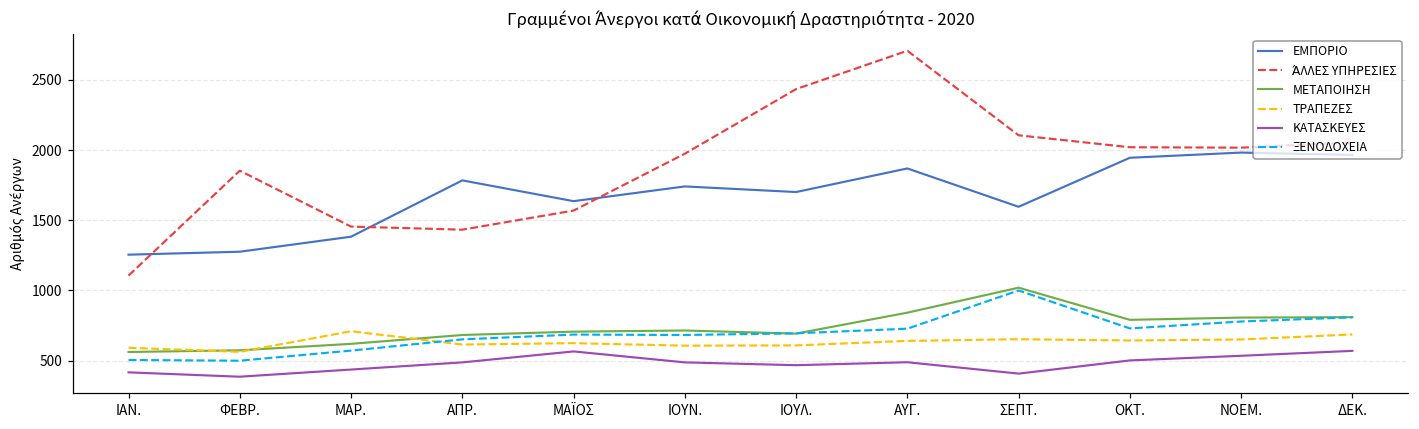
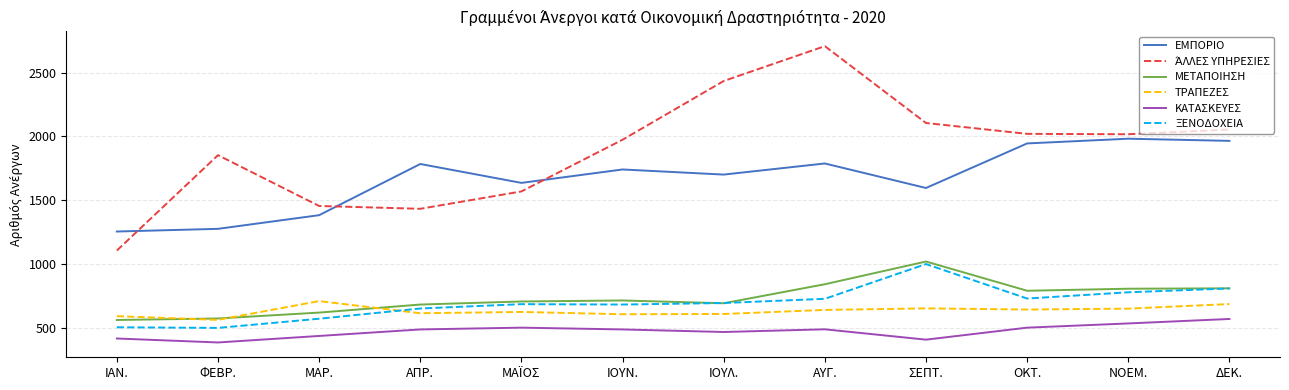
  {
    "ΕΜΠΟΡΙΟ": {
      "ΙΑΝ.": 1260,
      "ΦΕΒΡ.": 1280,
      "ΜΑΡ.": 1380,
      "ΑΠΡ.": 1780,
      "ΜΑΪΟΣ": 1640,
      "ΙΟΥΝ.": 1740,
      "ΙΟΥΛ.": 1700,
-     "ΑΥΓ.": 1870,
+     "ΑΥΓ.": 1790,
      "ΣΕΠΤ.": 1600,
      "ΟΚΤ.": 1950,
      "ΝΟΕΜ.": 1980,
      "ΔΕΚ.": 1970
    },
    "ΆΛΛΕΣ ΥΠΗΡΕΣΙΕΣ": {
      "ΙΑΝ.": 1110,
      "ΦΕΒΡ.": 1850,
      "ΜΑΡ.": 1460,
      "ΑΠΡ.": 1430,
      "ΜΑΪΟΣ": 1570,
      "ΙΟΥΝ.": 1970,
      "ΙΟΥΛ.": 2430,
      "ΑΥΓ.": 2710,
      "ΣΕΠΤ.": 2110,
      "ΟΚΤ.": 2020,
      "ΝΟΕΜ.": 2020
    },
    "ΜΕΤΑΠΟΙΗΣΗ": {
      "ΙΑΝ.": 560,
      "ΜΑΡ.": 620,
      "ΑΠΡ.": 680,
      "ΜΑΪΟΣ": 710,
      "ΙΟΥΝ.": 720,
      "ΑΥΓ.": 840,
      "ΣΕΠΤ.": 1020,
      "ΟΚΤ.": 790,
      "ΝΟΕΜ.": 810
    },
    "ΤΡΑΠΕΖΕΣ": {
      "ΙΑΝ.": 590,
      "ΜΑΡ.": 710,
      "ΑΠΡ.": 620,
      "ΜΑΪΟΣ": 630,
      "ΙΟΥΝ.": 610,
      "ΙΟΥΛ.": 610,
      "ΑΥΓ.": 640,
      "ΣΕΠΤ.": 650,
      "ΟΚΤ.": 640,
      "ΝΟΕΜ.": 650,
      "ΔΕΚ.": 690
    },
    "ΚΑΤΑΣΚΕΥΕΣ": {
      "ΙΑΝ.": 420,
      "ΦΕΒΡ.": 390,
      "ΜΑΡ.": 440,
      "ΑΠΡ.": 490,
-     "ΜΑΪΟΣ": 570,
+     "ΜΑΪΟΣ": 500,
      "ΙΟΥΝ.": 490,
      "ΙΟΥΛ.": 470,
      "ΑΥΓ.": 490,
      "ΣΕΠΤ.": 410,
      "ΟΚΤ.": 500,
      "ΝΟΕΜ.": 540,
      "ΔΕΚ.": 570
    },
    "ΞΕΝΟΔΟΧΕΙΑ": {
      "ΙΑΝ.": 510,
      "ΦΕΒΡ.": 500,
      "ΜΑΡ.": 570,
      "ΑΠΡ.": 650,
      "ΜΑΪΟΣ": 690,
      "ΙΟΥΝ.": 680,
      "ΑΥΓ.": 730,
      "ΣΕΠΤ.": 1000,
      "ΟΚΤ.": 730,
      "ΝΟΕΜ.": 780
    }
  }
